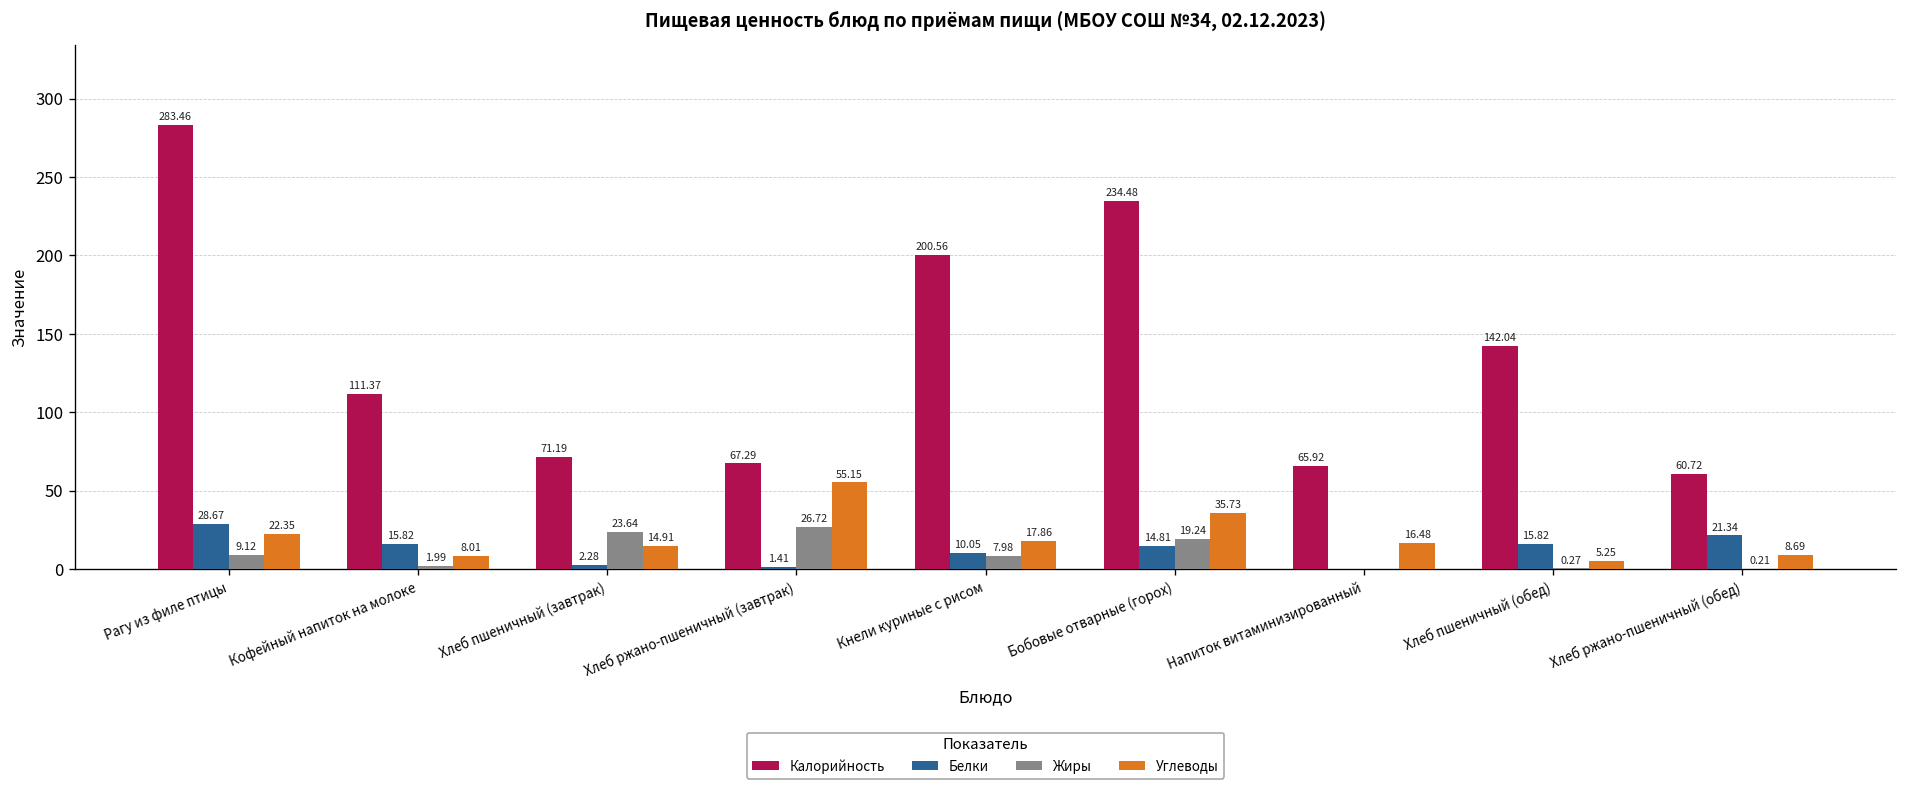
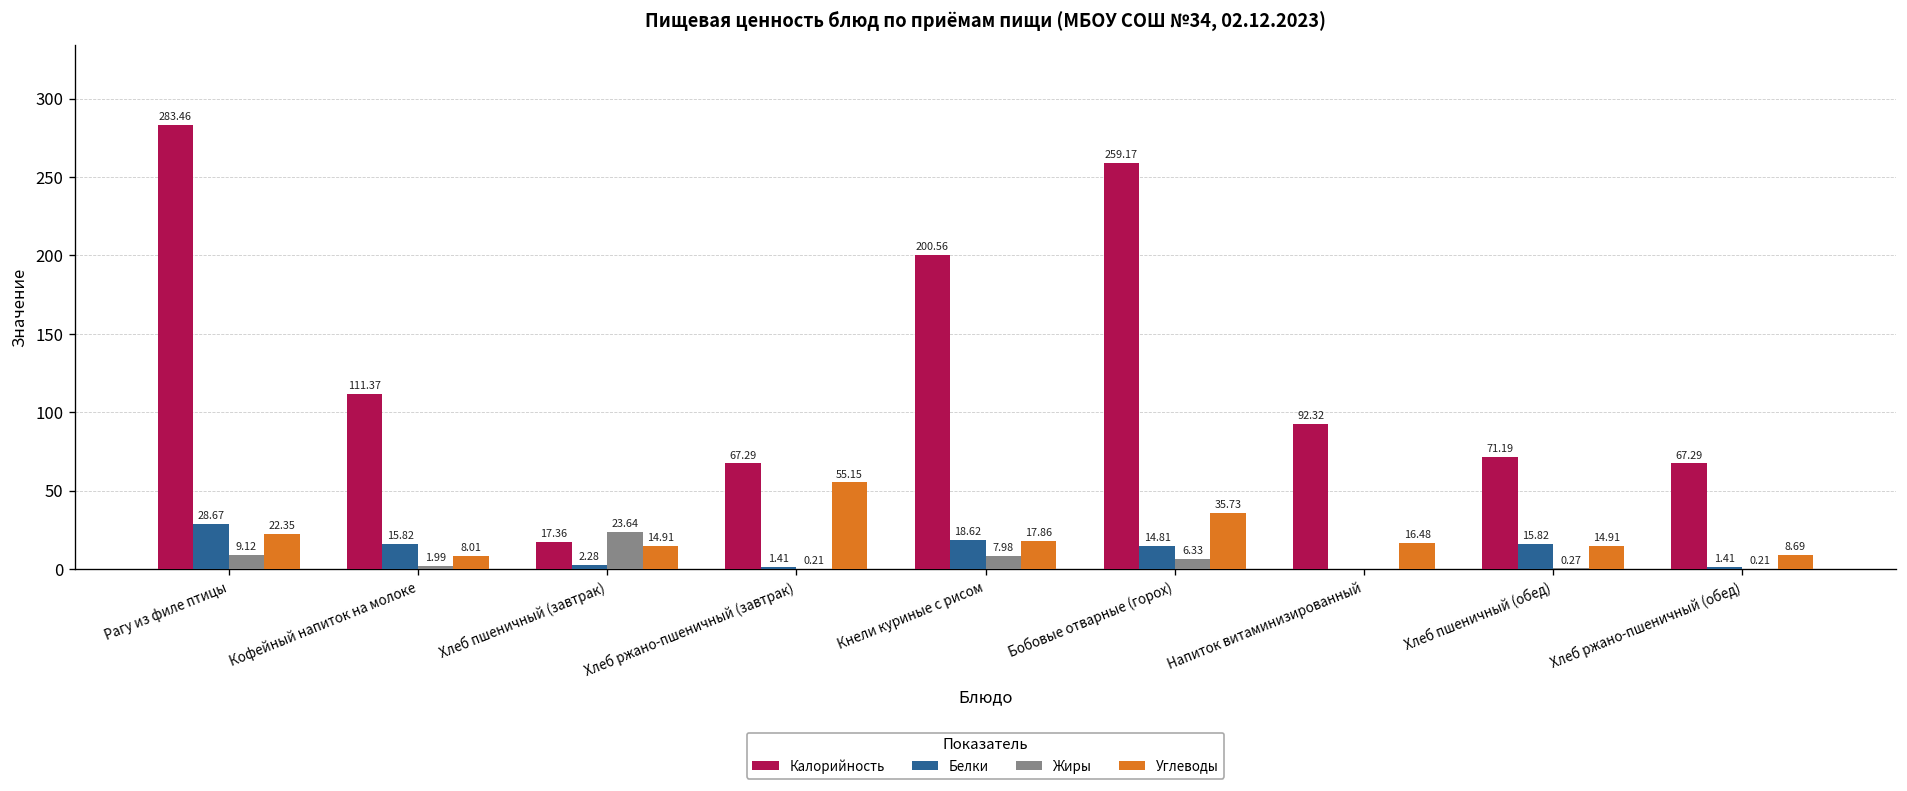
  {
    "Калорийность": {
      "Рагу из филе птицы": 283.46,
      "Кофейный напиток на молоке": 111.37,
-     "Хлеб пшеничный (завтрак)": 71.19,
+     "Хлеб пшеничный (завтрак)": 17.36,
      "Хлеб ржано-пшеничный (завтрак)": 67.29,
      "Кнели куриные с рисом": 200.56,
-     "Бобовые отварные (горох)": 234.48,
-     "Напиток витаминизированный": 65.92,
-     "Хлеб пшеничный (обед)": 142.04,
-     "Хлеб ржано-пшеничный (обед)": 60.72
+     "Бобовые отварные (горох)": 259.17,
+     "Напиток витаминизированный": 92.32,
+     "Хлеб пшеничный (обед)": 71.19,
+     "Хлеб ржано-пшеничный (обед)": 67.29
    },
    "Белки": {
      "Рагу из филе птицы": 28.67,
      "Кофейный напиток на молоке": 15.82,
      "Хлеб пшеничный (завтрак)": 2.28,
      "Хлеб ржано-пшеничный (завтрак)": 1.41,
-     "Кнели куриные с рисом": 10.05,
+     "Кнели куриные с рисом": 18.62,
      "Бобовые отварные (горох)": 14.81,
      "Хлеб пшеничный (обед)": 15.82,
-     "Хлеб ржано-пшеничный (обед)": 21.34
+     "Хлеб ржано-пшеничный (обед)": 1.41
    },
    "Жиры": {
      "Рагу из филе птицы": 9.12,
      "Кофейный напиток на молоке": 1.99,
      "Хлеб пшеничный (завтрак)": 23.64,
-     "Хлеб ржано-пшеничный (завтрак)": 26.72,
+     "Хлеб ржано-пшеничный (завтрак)": 0.21,
      "Кнели куриные с рисом": 7.98,
-     "Бобовые отварные (горох)": 19.24,
+     "Бобовые отварные (горох)": 6.33,
      "Хлеб пшеничный (обед)": 0.27,
      "Хлеб ржано-пшеничный (обед)": 0.21
    },
    "Углеводы": {
      "Рагу из филе птицы": 22.35,
      "Кофейный напиток на молоке": 8.01,
      "Хлеб пшеничный (завтрак)": 14.91,
      "Хлеб ржано-пшеничный (завтрак)": 55.15,
      "Кнели куриные с рисом": 17.86,
      "Бобовые отварные (горох)": 35.73,
      "Напиток витаминизированный": 16.48,
-     "Хлеб пшеничный (обед)": 5.25,
+     "Хлеб пшеничный (обед)": 14.91,
      "Хлеб ржано-пшеничный (обед)": 8.69
    }
  }
